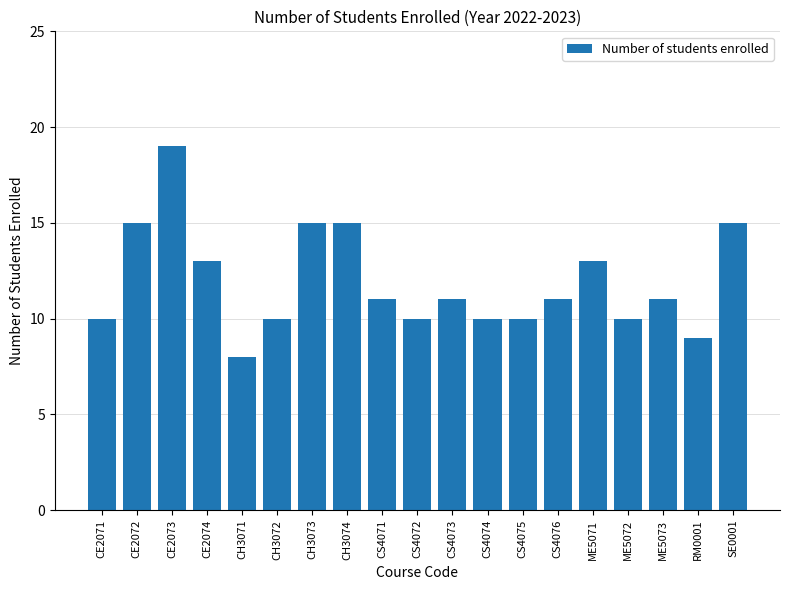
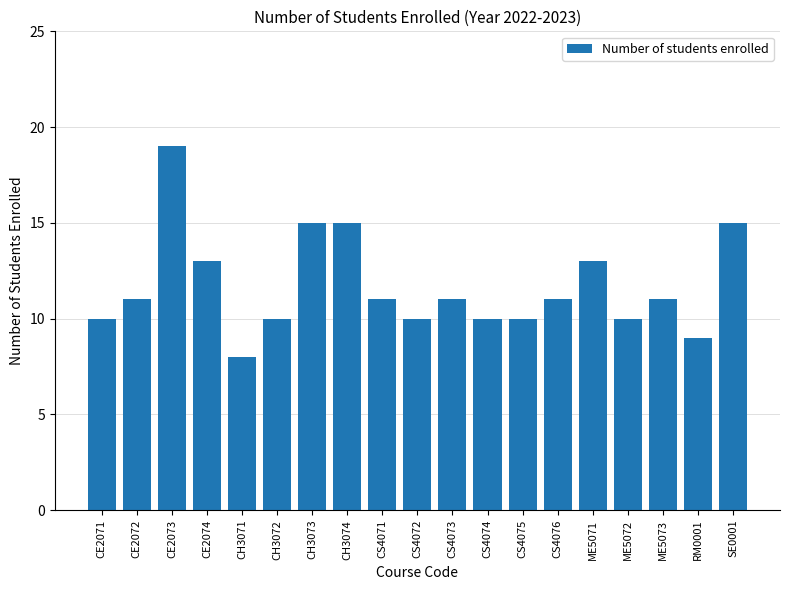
  {
    "CE2071": 10,
-   "CE2072": 15,
+   "CE2072": 11,
    "CE2073": 19,
    "CE2074": 13,
    "CH3071": 8,
    "CH3072": 10,
    "CH3073": 15,
    "CH3074": 15,
    "CS4071": 11,
    "CS4072": 10,
    "CS4073": 11,
    "CS4074": 10,
    "CS4075": 10,
    "CS4076": 11,
    "ME5071": 13,
    "ME5072": 10,
    "ME5073": 11,
    "RM0001": 9,
    "SE0001": 15
  }
